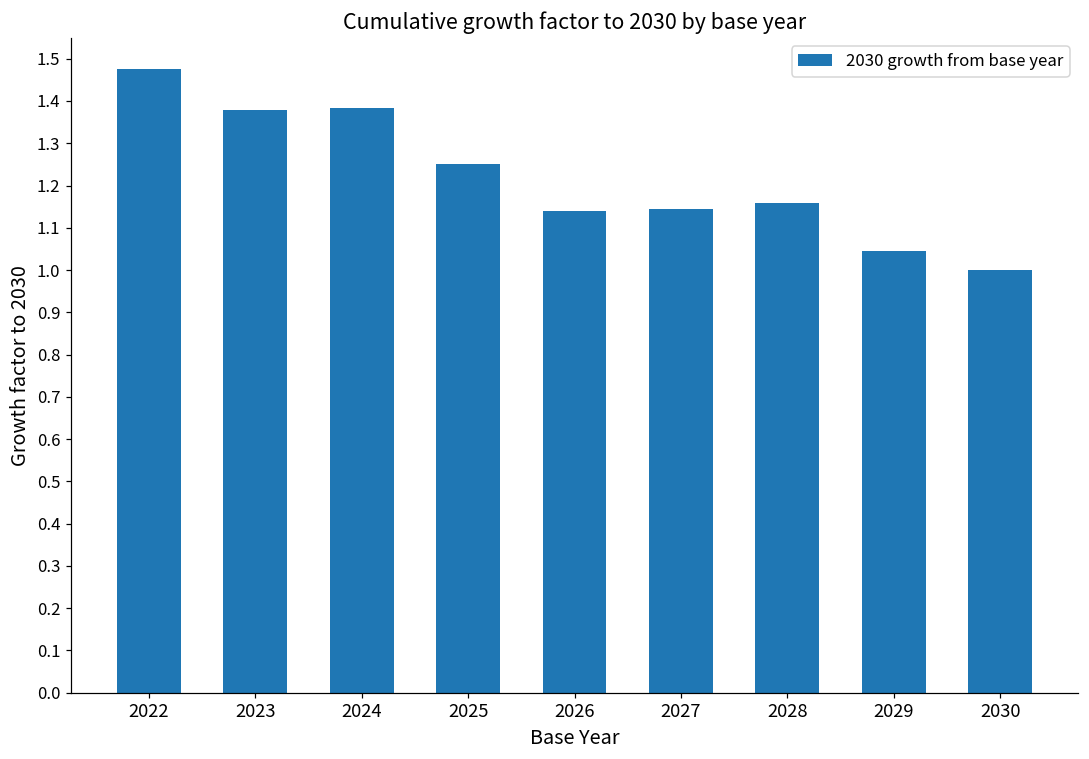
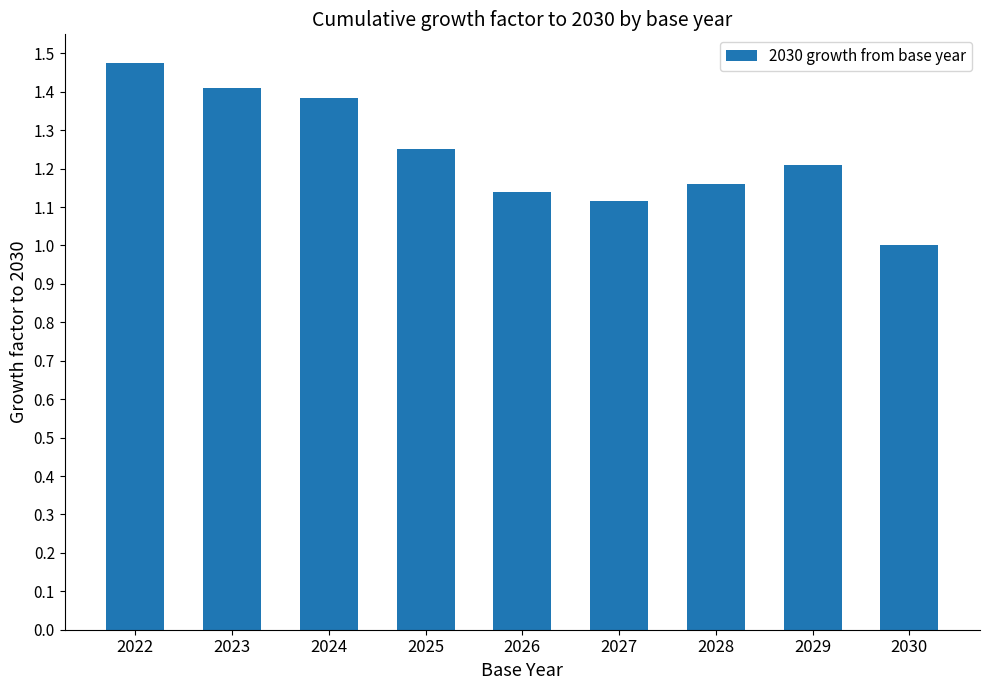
  {
    "2022": 1.48,
-   "2023": 1.38,
+   "2023": 1.41,
    "2024": 1.38,
    "2025": 1.25,
    "2026": 1.14,
-   "2027": 1.14,
+   "2027": 1.12,
    "2028": 1.16,
-   "2029": 1.05,
+   "2029": 1.21,
    "2030": 1.00
  }
